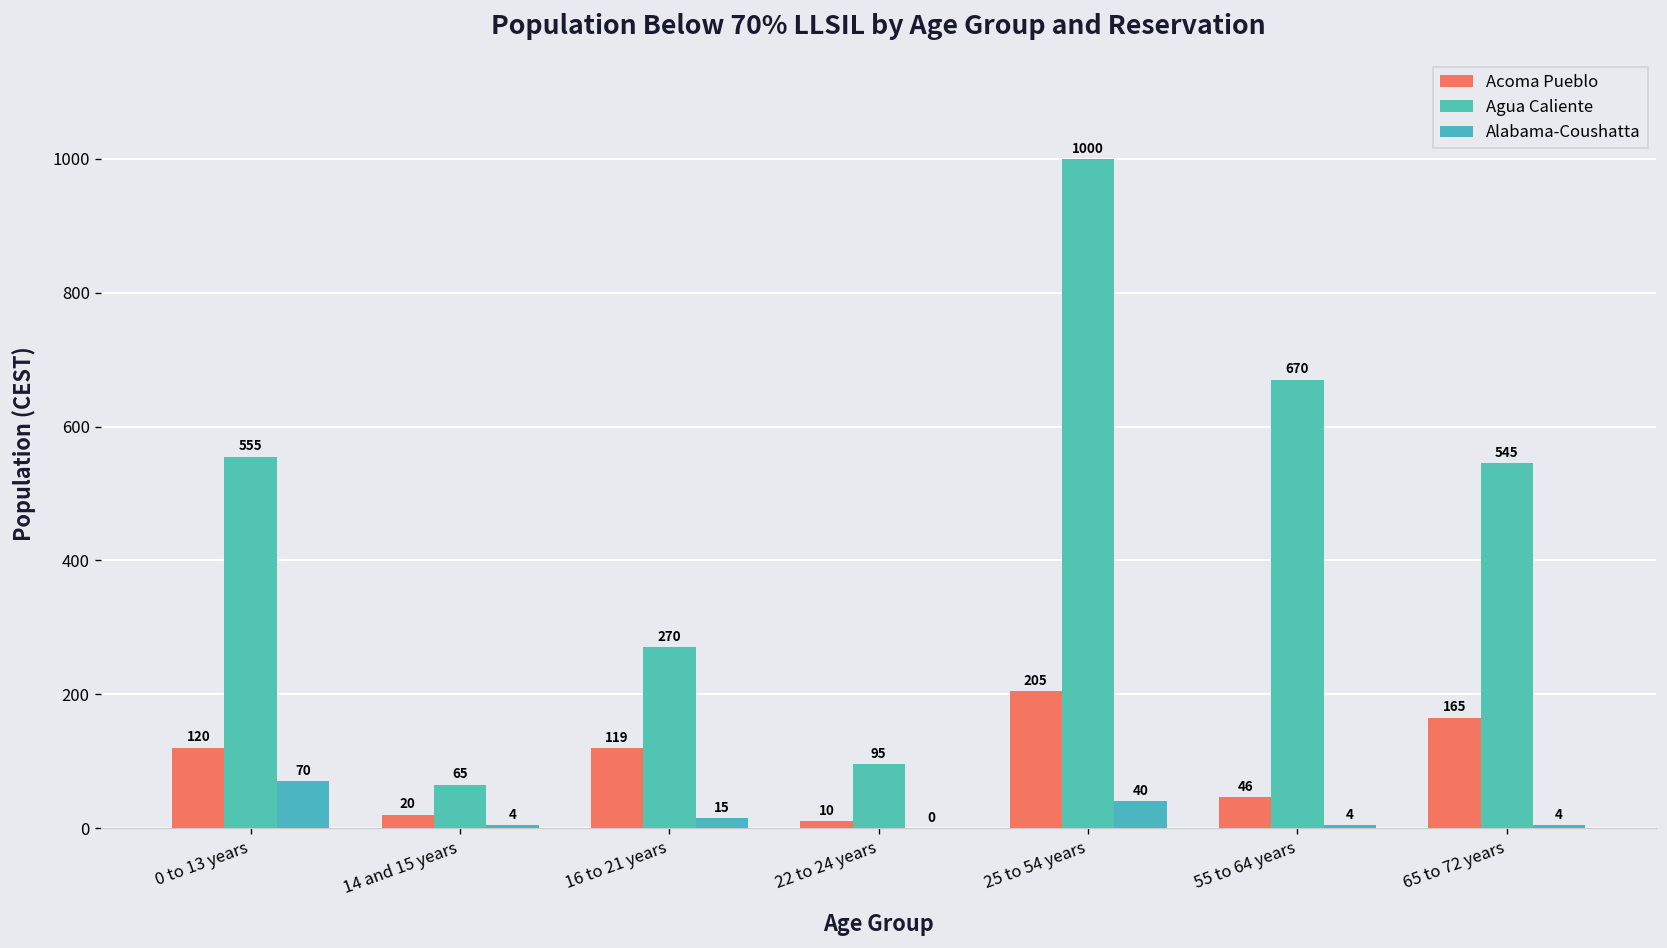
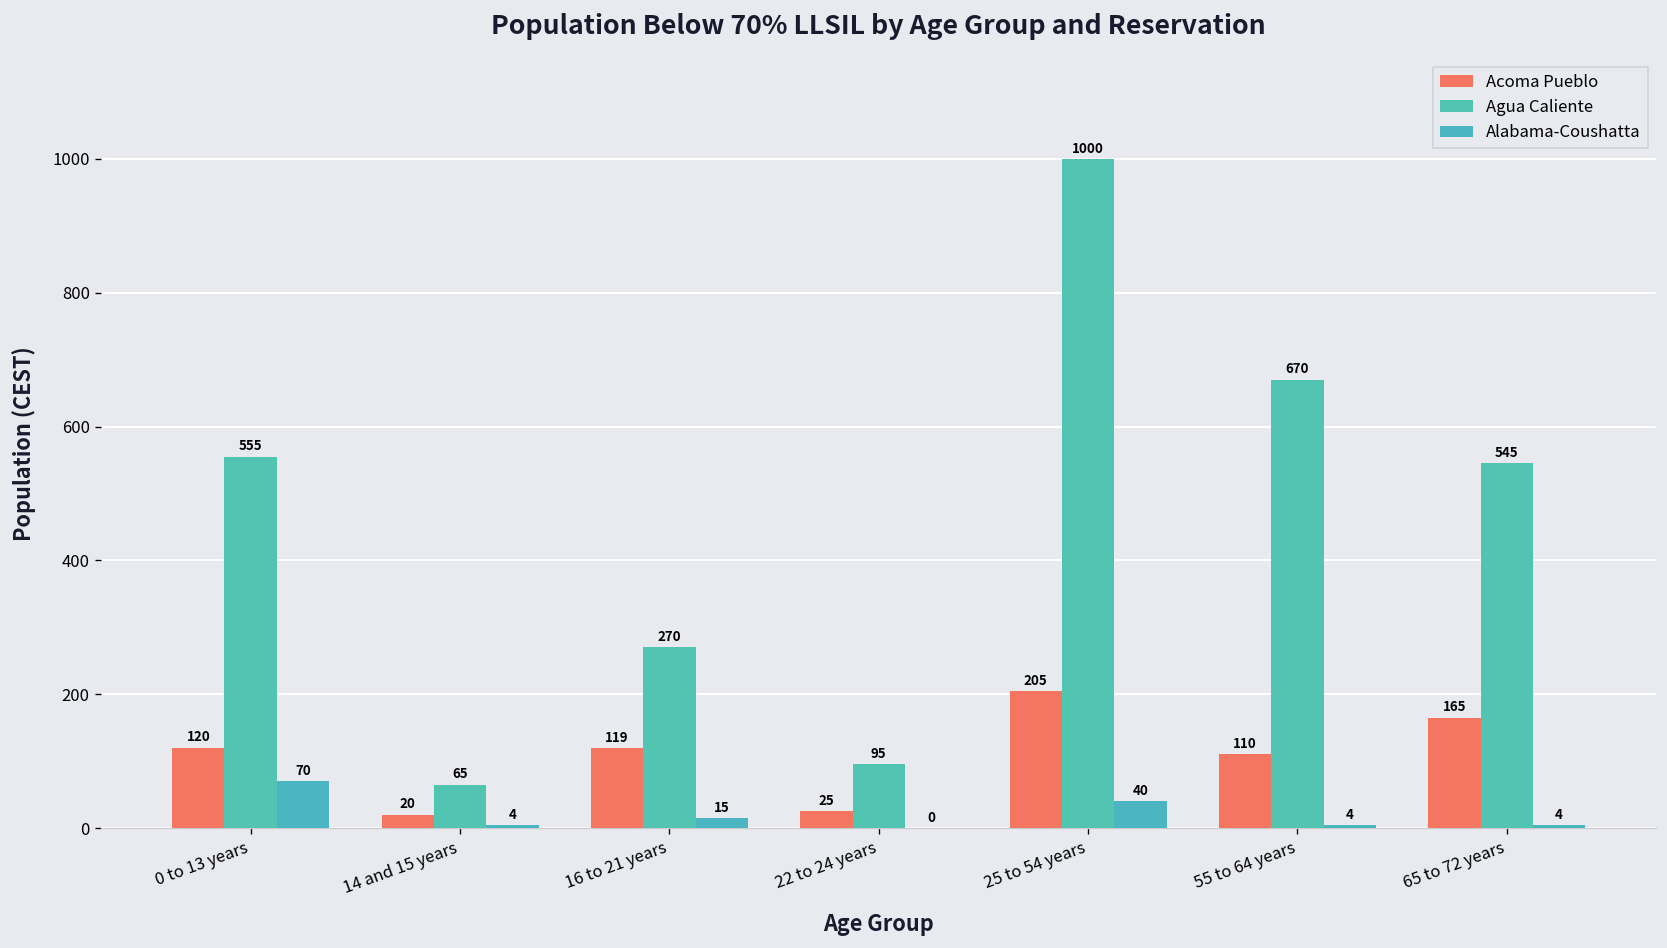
  {
    "Acoma Pueblo": {
      "0 to 13 years": 120,
      "14 and 15 years": 20,
      "16 to 21 years": 119,
-     "22 to 24 years": 10,
+     "22 to 24 years": 25,
      "25 to 54 years": 205,
-     "55 to 64 years": 46,
+     "55 to 64 years": 110,
      "65 to 72 years": 165
    }
  }
